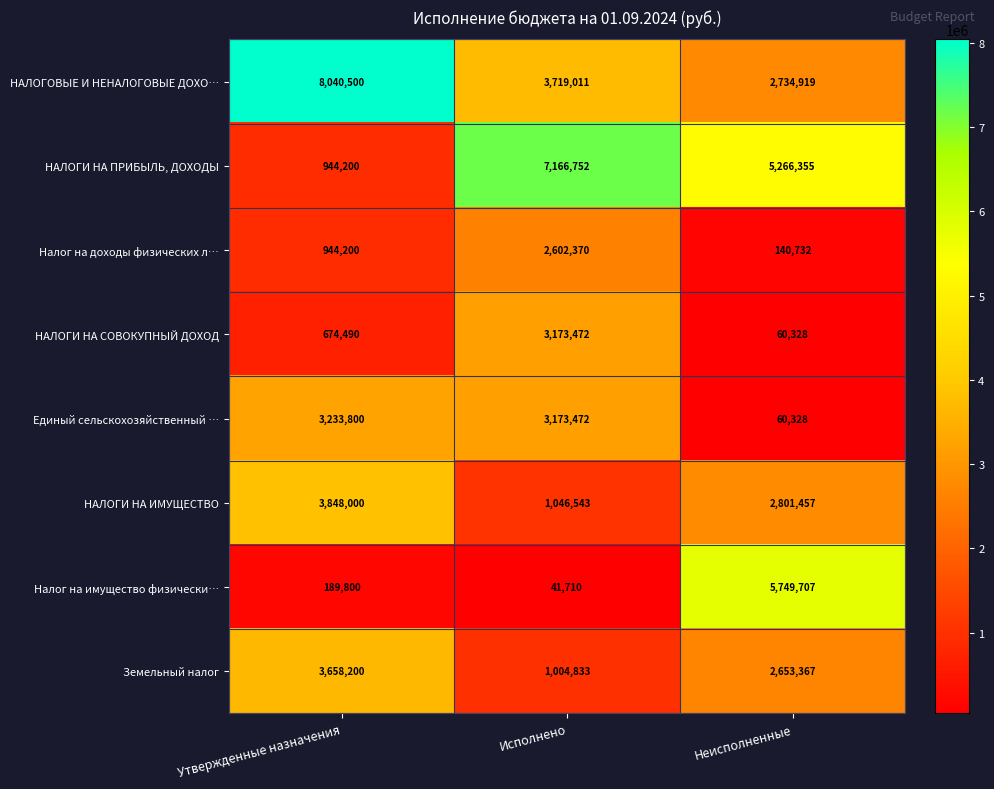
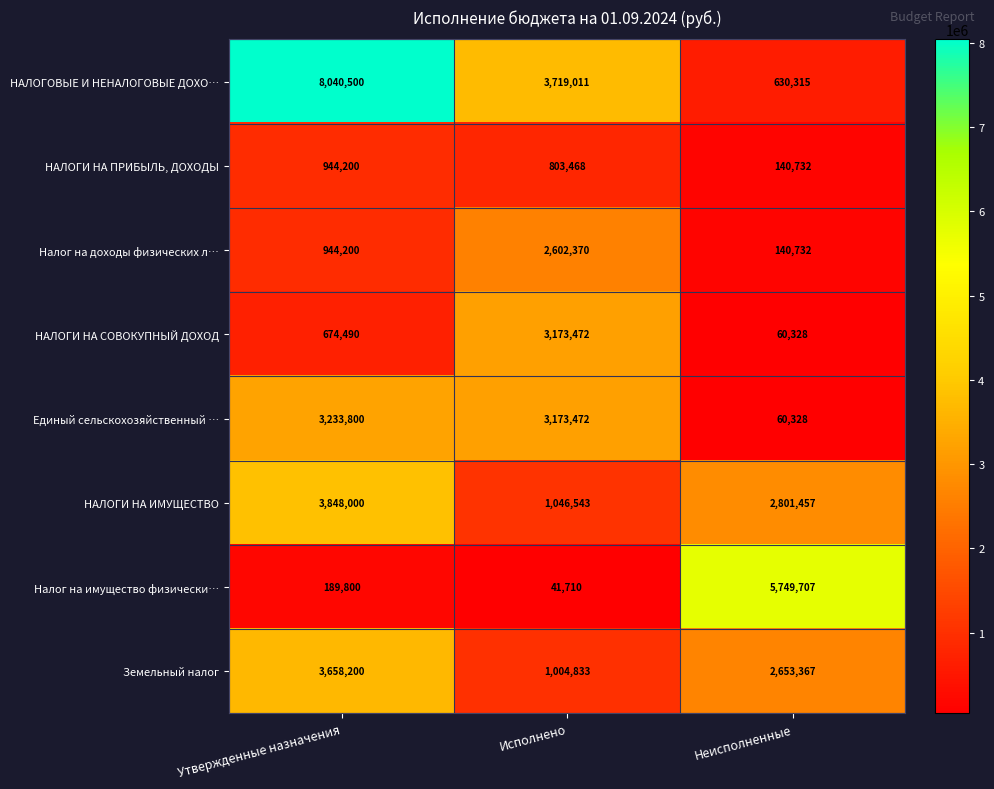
  {
    "НАЛОГОВЫЕ И НЕНАЛОГОВЫЕ ДОХО…": {
      "Утвержденные назначения": "8,040,500",
      "Исполнено": "3,719,011",
-     "Неисполненные": "2,734,919"
+     "Неисполненные": "630,315"
    },
    "НАЛОГИ НА ПРИБЫЛЬ, ДОХОДЫ": {
      "Утвержденные назначения": "944,200",
-     "Исполнено": "7,166,752",
-     "Неисполненные": "5,266,355"
+     "Исполнено": "803,468",
+     "Неисполненные": "140,732"
    },
    "Налог на доходы физических л…": {
      "Утвержденные назначения": "944,200",
      "Исполнено": "2,602,370",
      "Неисполненные": "140,732"
    },
    "НАЛОГИ НА СОВОКУПНЫЙ ДОХОД": {
      "Утвержденные назначения": "674,490",
      "Исполнено": "3,173,472",
      "Неисполненные": "60,328"
    },
    "Единый сельскохозяйственный …": {
      "Утвержденные назначения": "3,233,800",
      "Исполнено": "3,173,472",
      "Неисполненные": "60,328"
    },
    "НАЛОГИ НА ИМУЩЕСТВО": {
      "Утвержденные назначения": "3,848,000",
      "Исполнено": "1,046,543",
      "Неисполненные": "2,801,457"
    },
    "Налог на имущество физически…": {
      "Утвержденные назначения": "189,800",
      "Исполнено": "41,710",
      "Неисполненные": "5,749,707"
    },
    "Земельный налог": {
      "Утвержденные назначения": "3,658,200",
      "Исполнено": "1,004,833",
      "Неисполненные": "2,653,367"
    }
  }
